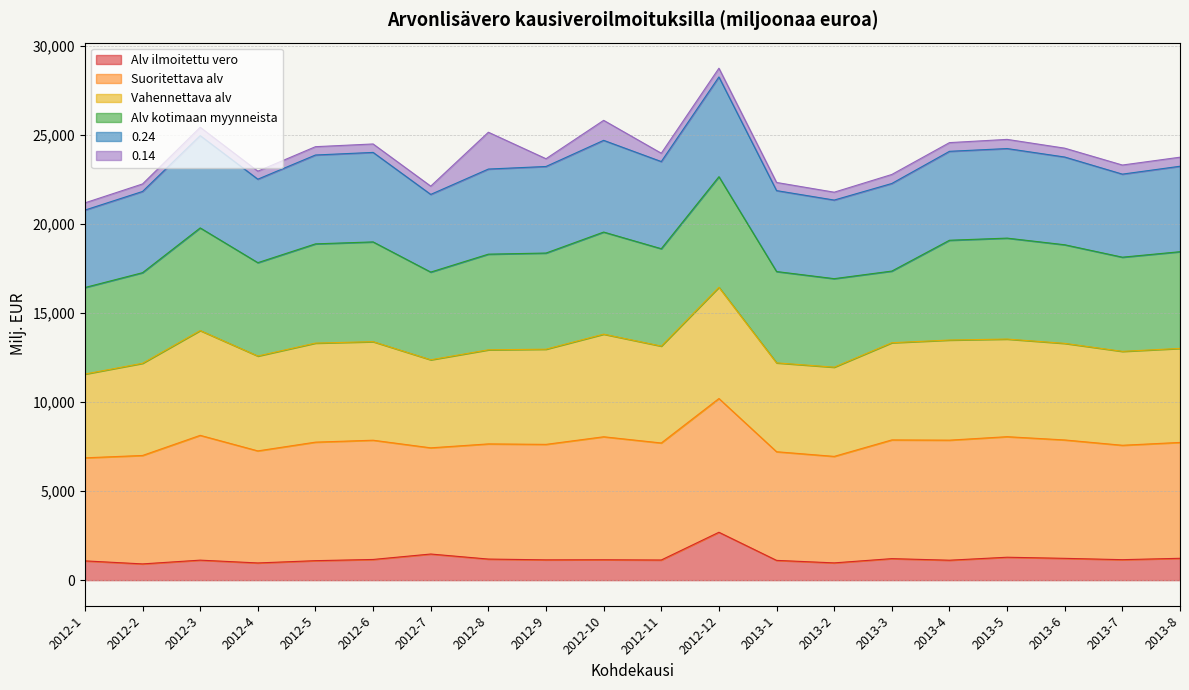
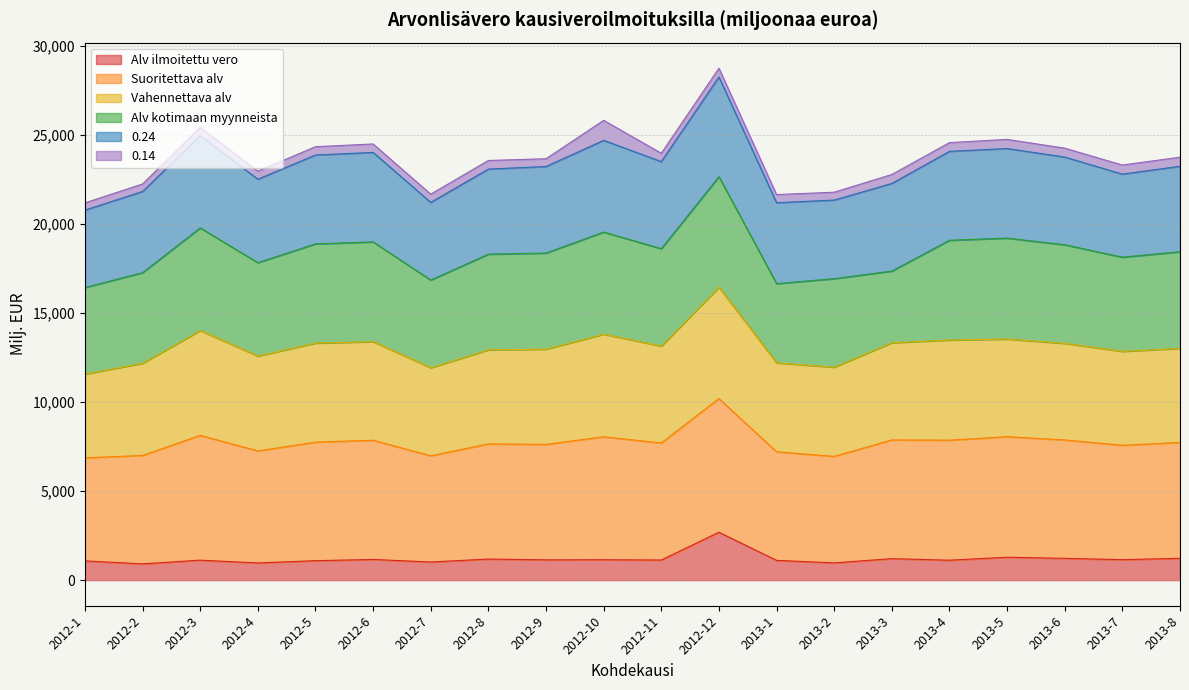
  {
    "Alv ilmoitettu vero": {
      "2012-1": "1,100",
      "2012-2": "900",
      "2012-3": "1,100",
      "2012-4": "1,000",
      "2012-5": "1,100",
      "2012-6": "1,200",
-     "2012-7": "1,500",
+     "2012-7": "1,000",
      "2012-8": "1,200",
      "2012-9": "1,100",
      "2012-10": "1,100",
      "2012-11": "1,100",
      "2012-12": "2,700",
      "2013-1": "1,100",
      "2013-2": "1,000",
      "2013-3": "1,200",
      "2013-4": "1,100",
      "2013-5": "1,300",
      "2013-6": "1,200",
      "2013-7": "1,100",
      "2013-8": "1,200"
    },
    "Alv kotimaan myynneista": {
      "2012-1": "4,900",
      "2012-2": "5,100",
      "2012-3": "5,800",
      "2012-4": "5,200",
      "2012-5": "5,600",
      "2012-6": "5,600",
      "2012-7": "4,900",
      "2012-8": "5,400",
      "2012-9": "5,400",
      "2012-10": "5,700",
      "2012-11": "5,500",
      "2012-12": "6,200",
-     "2013-1": "5,100",
+     "2013-1": "4,400",
      "2013-2": "5,000",
      "2013-3": "4,000",
      "2013-4": "5,600",
      "2013-5": "5,700",
      "2013-6": "5,500",
      "2013-7": "5,300",
      "2013-8": "5,400"
    },
    "0.24": {
      "2012-1": "4,300",
      "2012-2": "4,600",
      "2012-4": "4,700",
      "2012-5": "5,000",
      "2012-6": "5,000",
      "2012-7": "4,400",
      "2012-8": "4,800",
      "2012-9": "4,900",
      "2012-10": "5,100",
      "2012-11": "4,900",
      "2012-12": "5,600",
      "2013-1": "4,500",
      "2013-2": "4,400",
      "2013-3": "4,900",
      "2013-4": "5,000",
      "2013-5": "5,000",
      "2013-6": "4,900",
      "2013-7": "4,700",
      "2013-8": "4,800"
    },
    "0.14": {
      "2012-1": "400",
      "2012-2": "400",
      "2012-4": "500",
      "2012-5": "500",
      "2012-6": "500",
      "2012-7": "500",
-     "2012-8": "2,100",
+     "2012-8": "500",
      "2012-9": "400",
      "2012-10": "1,100",
      "2012-11": "500",
      "2012-12": "500",
      "2013-1": "500",
      "2013-2": "400",
      "2013-3": "500",
      "2013-4": "500",
      "2013-5": "500",
      "2013-6": "500",
      "2013-7": "500",
      "2013-8": "500"
    }
  }
